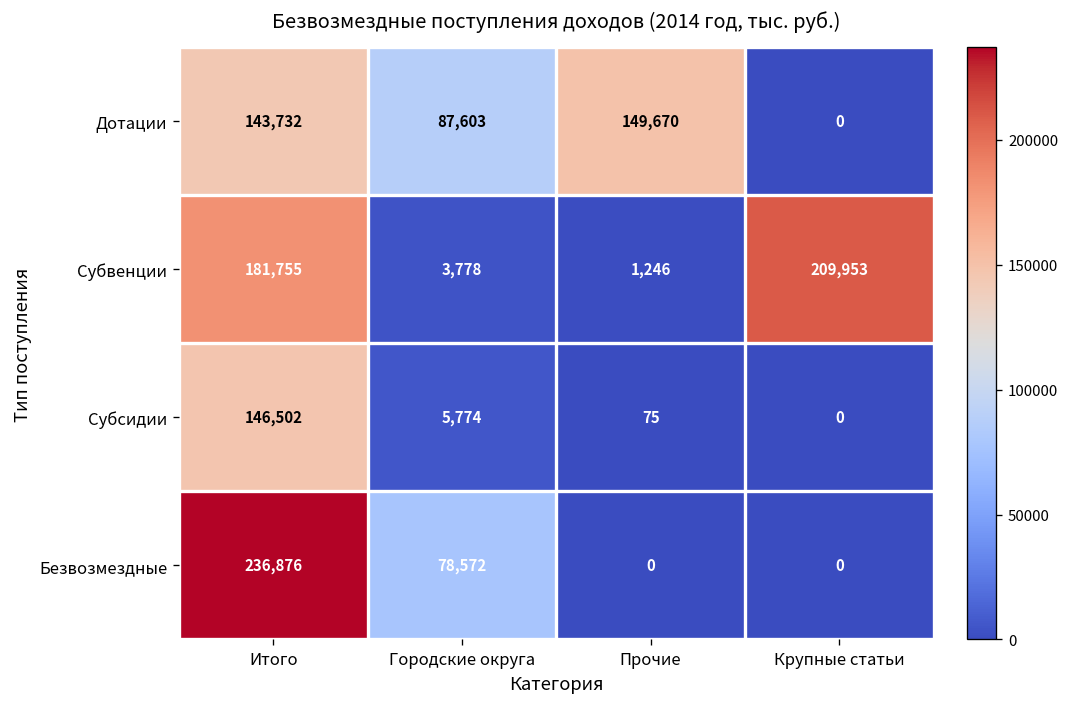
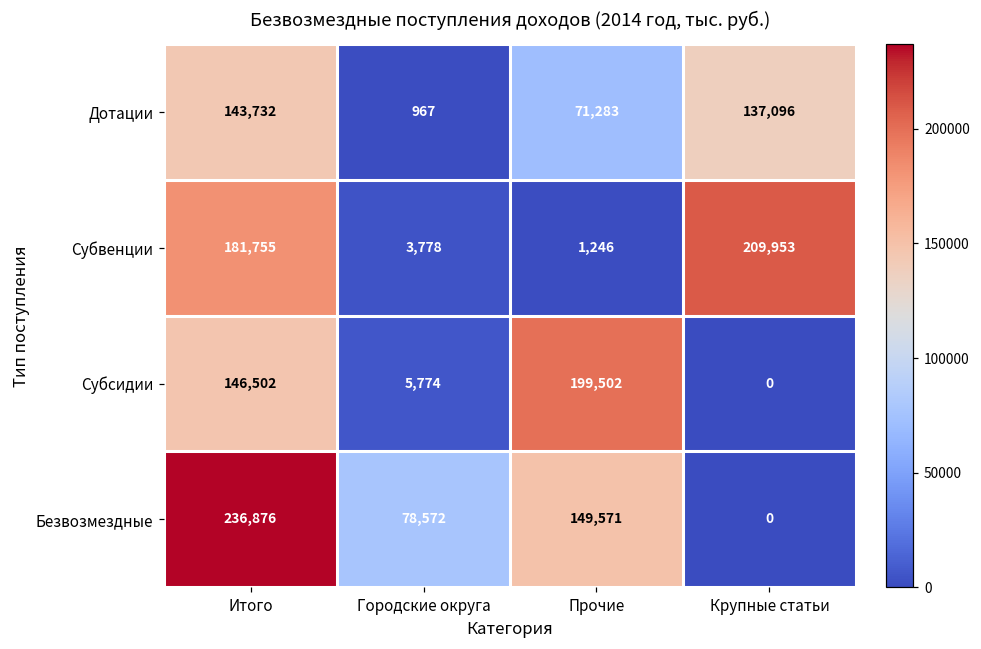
  {
    "Дотации": {
      "Итого": "143,732",
-     "Городские округа": "87,603",
-     "Прочие": "149,670",
-     "Крупные статьи": "0"
+     "Городские округа": "967",
+     "Прочие": "71,283",
+     "Крупные статьи": "137,096"
    },
    "Субвенции": {
      "Итого": "181,755",
      "Городские округа": "3,778",
      "Прочие": "1,246",
      "Крупные статьи": "209,953"
    },
    "Субсидии": {
      "Итого": "146,502",
      "Городские округа": "5,774",
-     "Прочие": "75",
+     "Прочие": "199,502",
      "Крупные статьи": "0"
    },
    "Безвозмездные": {
      "Итого": "236,876",
      "Городские округа": "78,572",
-     "Прочие": "0",
+     "Прочие": "149,571",
      "Крупные статьи": "0"
    }
  }
